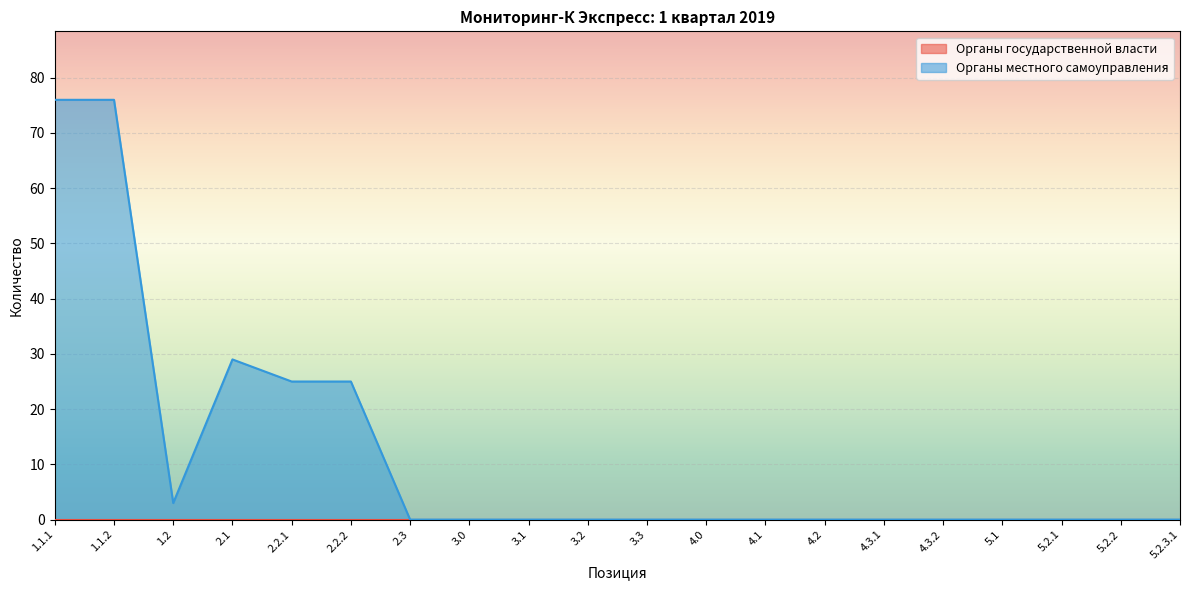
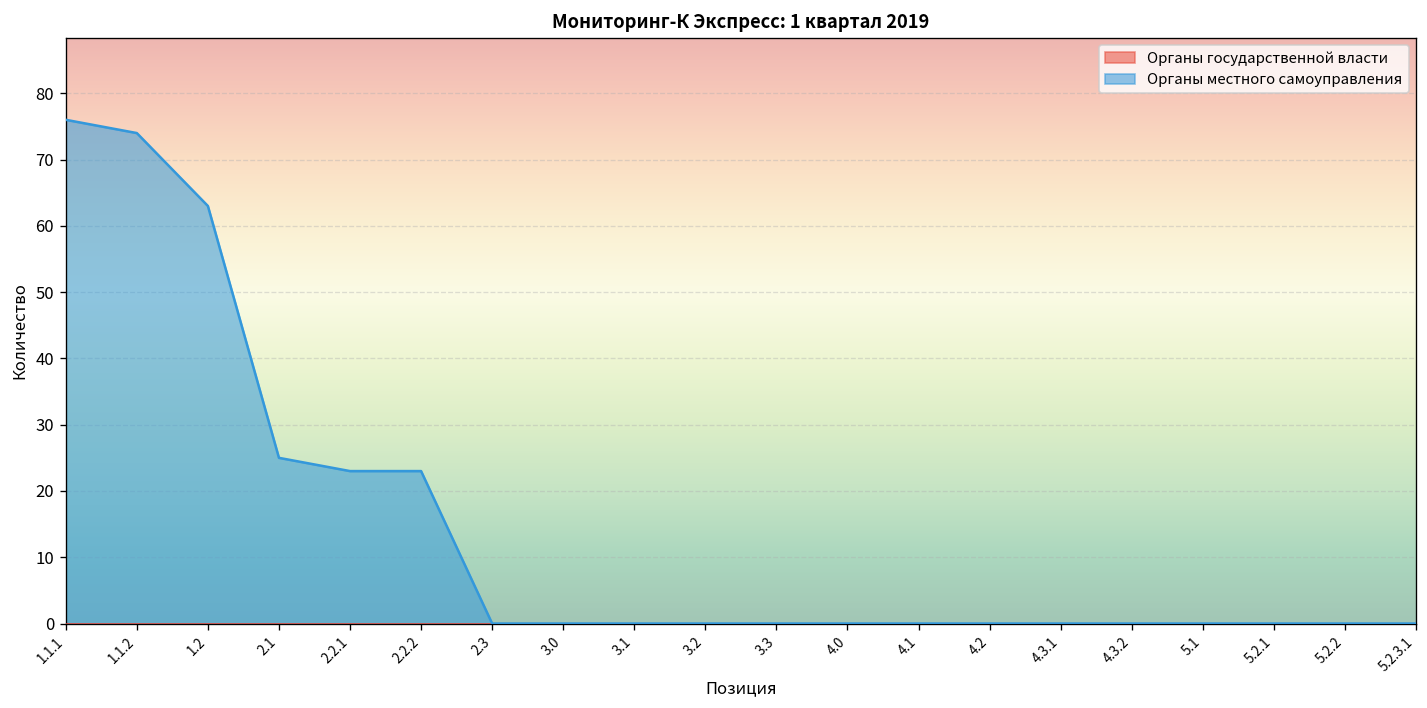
  {
    "Органы государственной власти": {
      "1.1.1": 0,
      "1.1.2": 0,
      "1.2": 0,
      "2.1": 0,
      "2.2.1": 0,
      "2.2.2": 0
    },
    "Органы местного самоуправления": {
      "1.1.1": 76,
-     "1.1.2": 76,
-     "1.2": 3,
-     "2.1": 29,
-     "2.2.1": 25,
-     "2.2.2": 25
+     "1.1.2": 74,
+     "1.2": 63,
+     "2.1": 25,
+     "2.2.1": 23,
+     "2.2.2": 23
    }
  }
